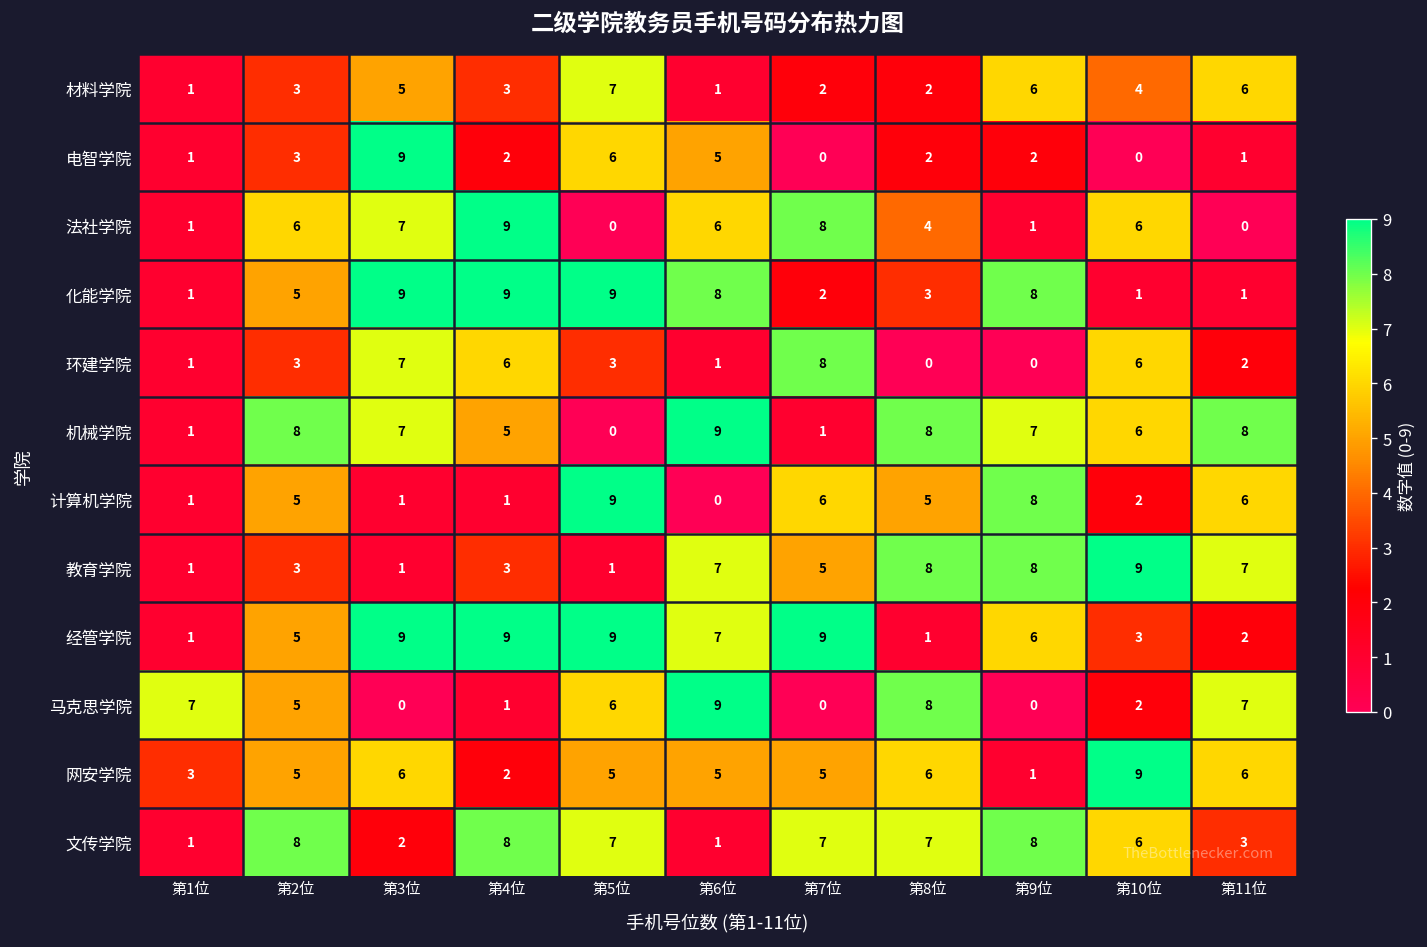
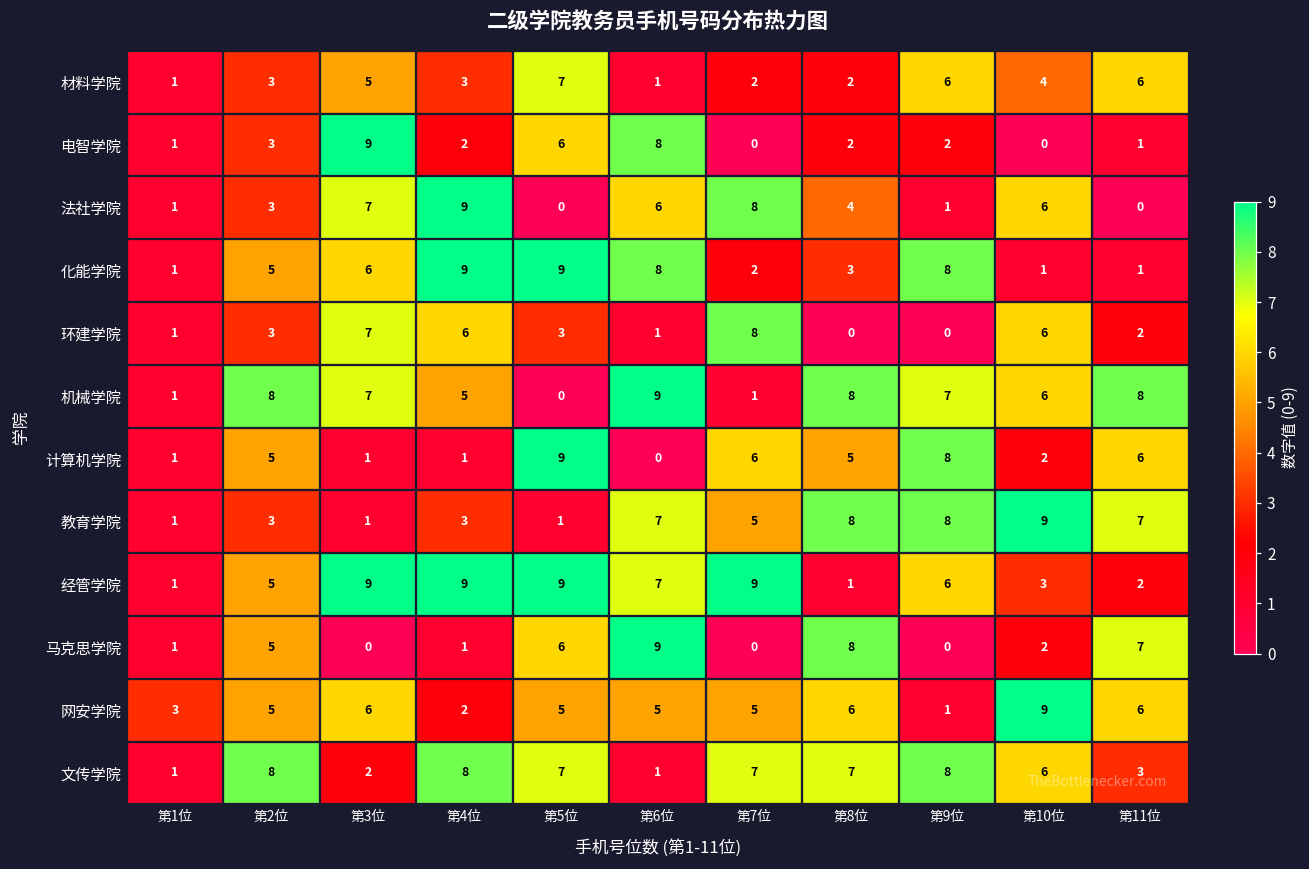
  {
    "材料学院": {
      "第1位": 1,
      "第2位": 3,
      "第3位": 5,
      "第4位": 3,
      "第5位": 7,
      "第6位": 1,
      "第7位": 2,
      "第8位": 2,
      "第9位": 6,
      "第10位": 4,
      "第11位": 6
    },
    "电智学院": {
      "第1位": 1,
      "第2位": 3,
      "第3位": 9,
      "第4位": 2,
      "第5位": 6,
-     "第6位": 5,
+     "第6位": 8,
      "第7位": 0,
      "第8位": 2,
      "第9位": 2,
      "第10位": 0,
      "第11位": 1
    },
    "法社学院": {
      "第1位": 1,
-     "第2位": 6,
+     "第2位": 3,
      "第3位": 7,
      "第4位": 9,
      "第5位": 0,
      "第6位": 6,
      "第7位": 8,
      "第8位": 4,
      "第9位": 1,
      "第10位": 6,
      "第11位": 0
    },
    "化能学院": {
      "第1位": 1,
      "第2位": 5,
-     "第3位": 9,
+     "第3位": 6,
      "第4位": 9,
      "第5位": 9,
      "第6位": 8,
      "第7位": 2,
      "第8位": 3,
      "第9位": 8,
      "第10位": 1,
      "第11位": 1
    },
    "环建学院": {
      "第1位": 1,
      "第2位": 3,
      "第3位": 7,
      "第4位": 6,
      "第5位": 3,
      "第6位": 1,
      "第7位": 8,
      "第8位": 0,
      "第9位": 0,
      "第10位": 6,
      "第11位": 2
    },
    "机械学院": {
      "第1位": 1,
      "第2位": 8,
      "第3位": 7,
      "第4位": 5,
      "第5位": 0,
      "第6位": 9,
      "第7位": 1,
      "第8位": 8,
      "第9位": 7,
      "第10位": 6,
      "第11位": 8
    },
    "计算机学院": {
      "第1位": 1,
      "第2位": 5,
      "第3位": 1,
      "第4位": 1,
      "第5位": 9,
      "第6位": 0,
      "第7位": 6,
      "第8位": 5,
      "第9位": 8,
      "第10位": 2,
      "第11位": 6
    },
    "教育学院": {
      "第1位": 1,
      "第2位": 3,
      "第3位": 1,
      "第4位": 3,
      "第5位": 1,
      "第6位": 7,
      "第7位": 5,
      "第8位": 8,
      "第9位": 8,
      "第10位": 9,
      "第11位": 7
    },
    "经管学院": {
      "第1位": 1,
      "第2位": 5,
      "第3位": 9,
      "第4位": 9,
      "第5位": 9,
      "第6位": 7,
      "第7位": 9,
      "第8位": 1,
      "第9位": 6,
      "第10位": 3,
      "第11位": 2
    },
    "马克思学院": {
-     "第1位": 7,
+     "第1位": 1,
      "第2位": 5,
      "第3位": 0,
      "第4位": 1,
      "第5位": 6,
      "第6位": 9,
      "第7位": 0,
      "第8位": 8,
      "第9位": 0,
      "第10位": 2,
      "第11位": 7
    },
    "网安学院": {
      "第1位": 3,
      "第2位": 5,
      "第3位": 6,
      "第4位": 2,
      "第5位": 5,
      "第6位": 5,
      "第7位": 5,
      "第8位": 6,
      "第9位": 1,
      "第10位": 9,
      "第11位": 6
    },
    "文传学院": {
      "第1位": 1,
      "第2位": 8,
      "第3位": 2,
      "第4位": 8,
      "第5位": 7,
      "第6位": 1,
      "第7位": 7,
      "第8位": 7,
      "第9位": 8
    }
  }
